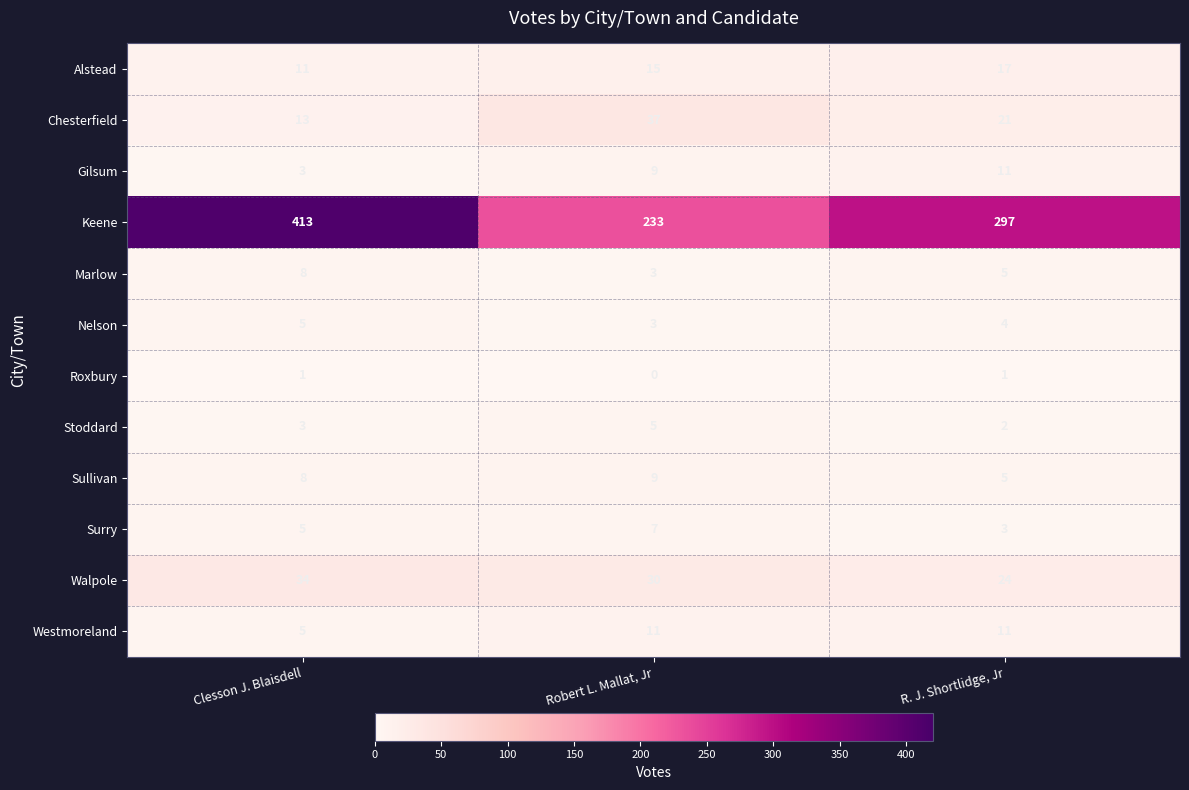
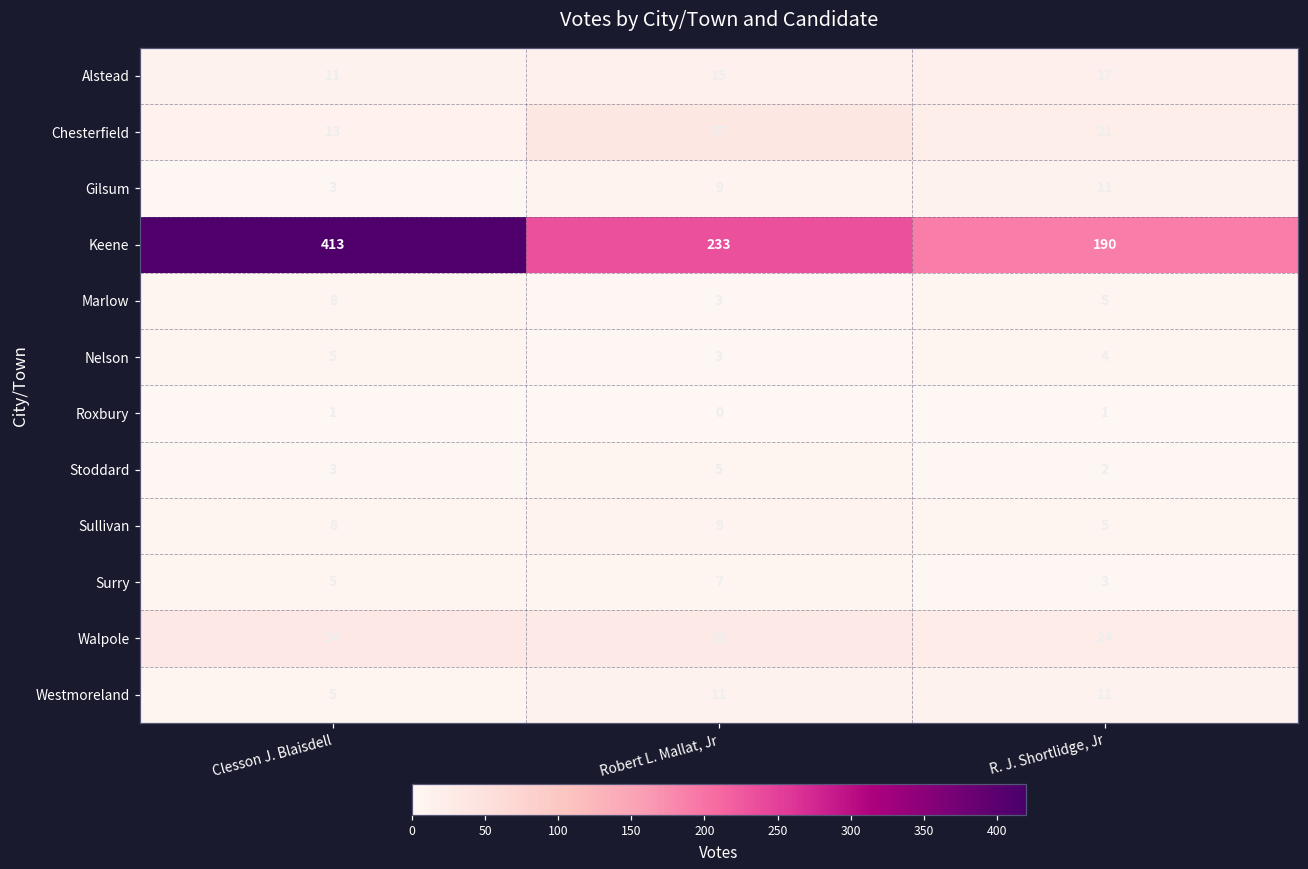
  {
    "Keene": {
      "Clesson J. Blaisdell": 413,
      "Robert L. Mallat, Jr": 233,
-     "R. J. Shortlidge, Jr": 297
+     "R. J. Shortlidge, Jr": 190
    }
  }
